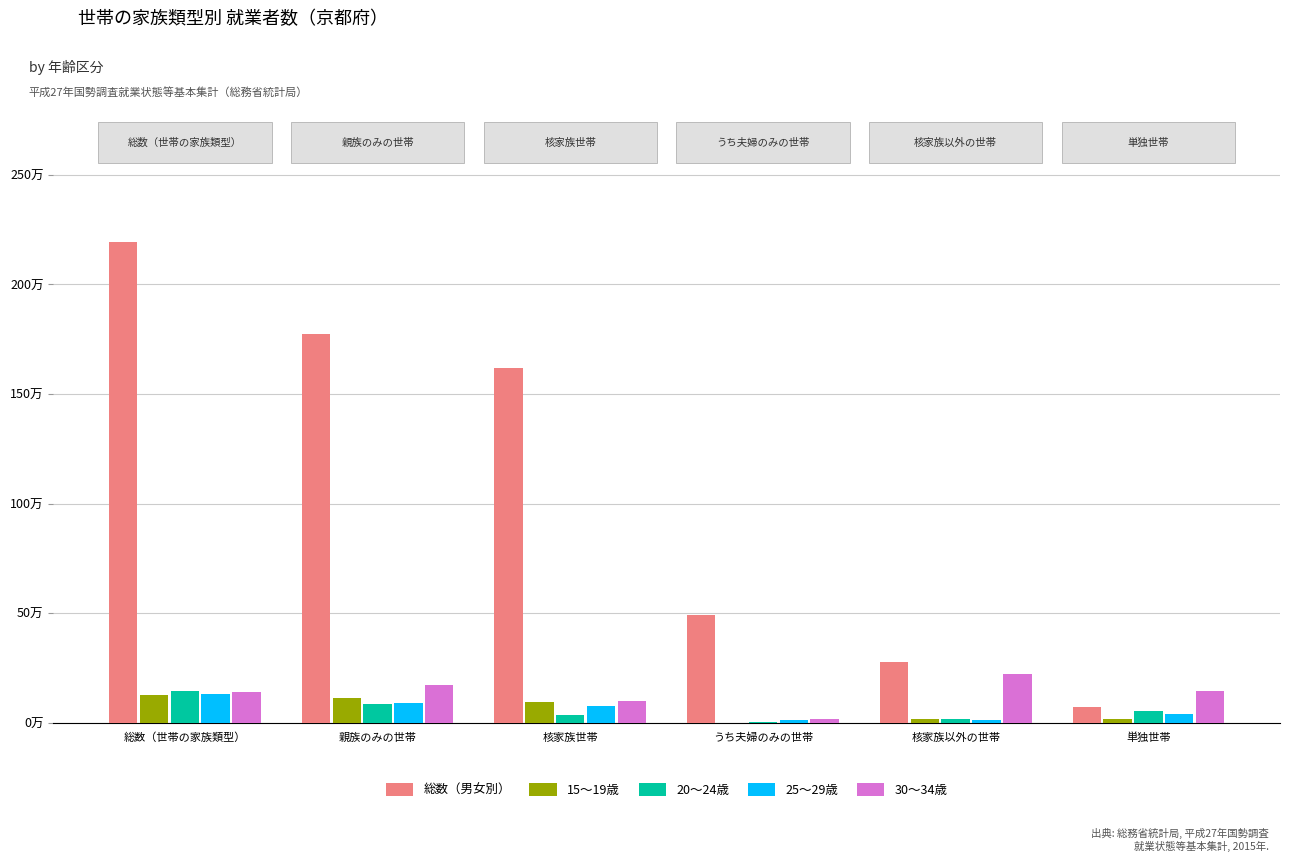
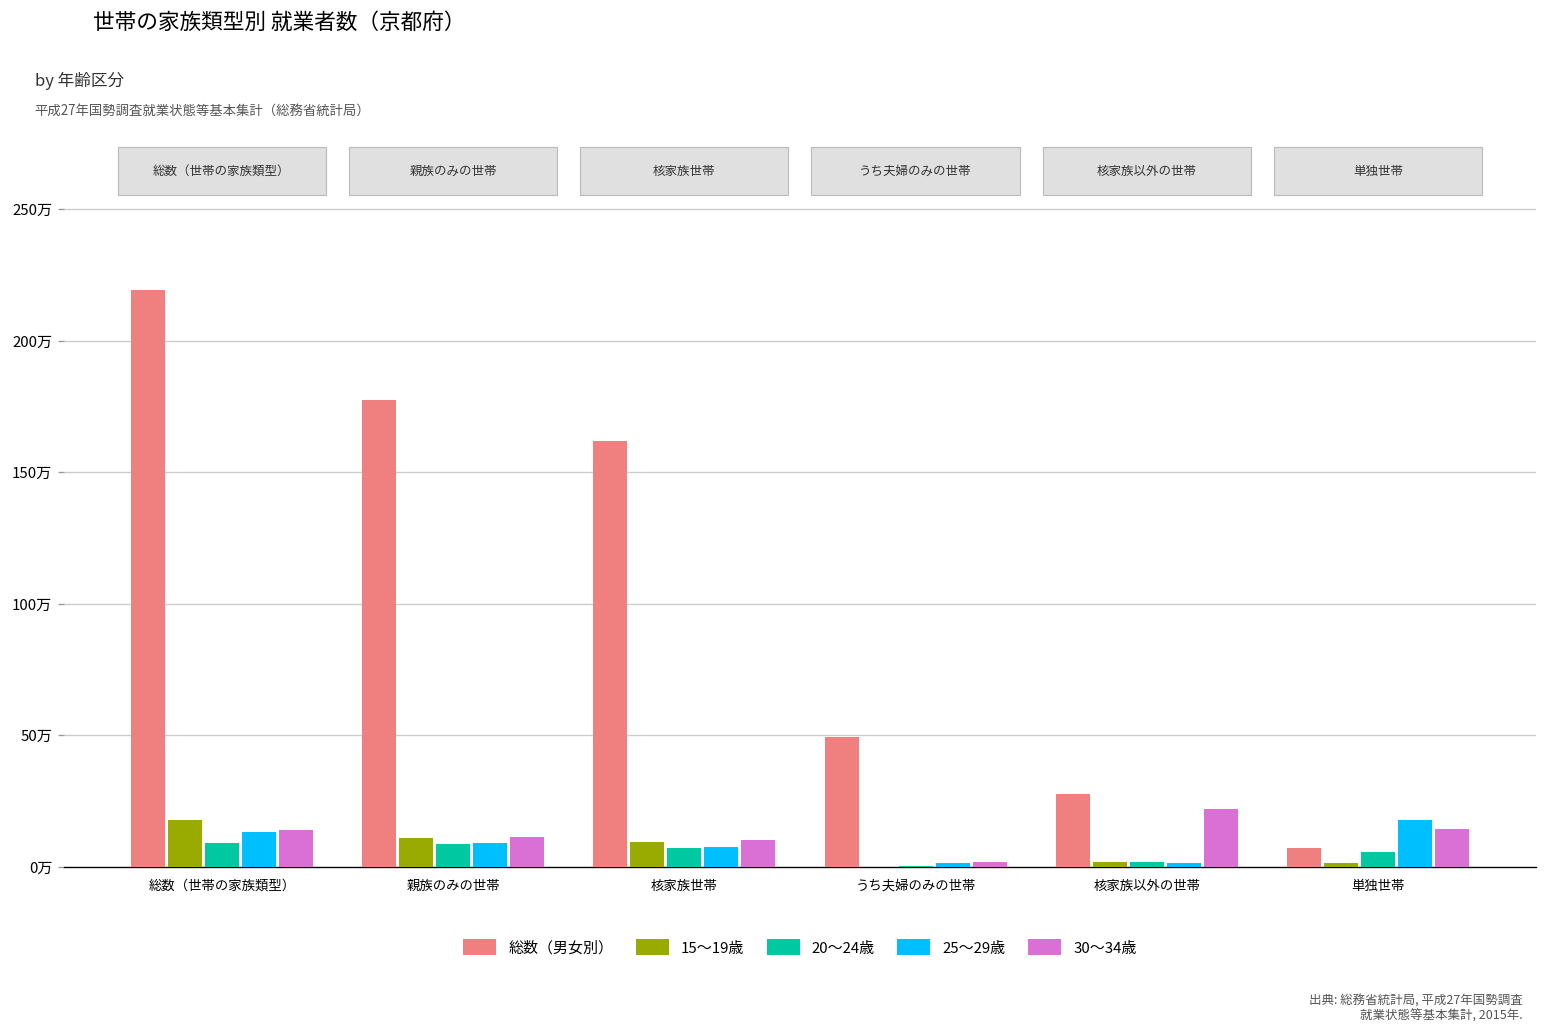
  {
    "総数（男女別）": {
      "総数（世帯の家族類型）": "219万",
      "親族のみの世帯": "177万",
      "核家族世帯": "162万",
      "うち夫婦のみの世帯": "49万",
      "核家族以外の世帯": "28万",
      "単独世帯": "7万"
    },
    "15～19歳": {
-     "総数（世帯の家族類型）": "13万",
+     "総数（世帯の家族類型）": "18万",
      "親族のみの世帯": "11万",
      "核家族世帯": "9万",
      "核家族以外の世帯": "2万",
      "単独世帯": "2万"
    },
    "20～24歳": {
-     "総数（世帯の家族類型）": "14万",
+     "総数（世帯の家族類型）": "9万",
      "親族のみの世帯": "9万",
-     "核家族世帯": "3万",
+     "核家族世帯": "7万",
      "核家族以外の世帯": "2万",
      "単独世帯": "5万"
    },
    "25～29歳": {
      "総数（世帯の家族類型）": "13万",
      "親族のみの世帯": "9万",
      "核家族世帯": "8万",
      "うち夫婦のみの世帯": "1万",
      "核家族以外の世帯": "1万",
-     "単独世帯": "4万"
+     "単独世帯": "18万"
    },
    "30～34歳": {
      "総数（世帯の家族類型）": "14万",
-     "親族のみの世帯": "17万",
+     "親族のみの世帯": "11万",
      "核家族世帯": "10万",
      "うち夫婦のみの世帯": "2万",
      "核家族以外の世帯": "22万",
      "単独世帯": "14万"
    }
  }
